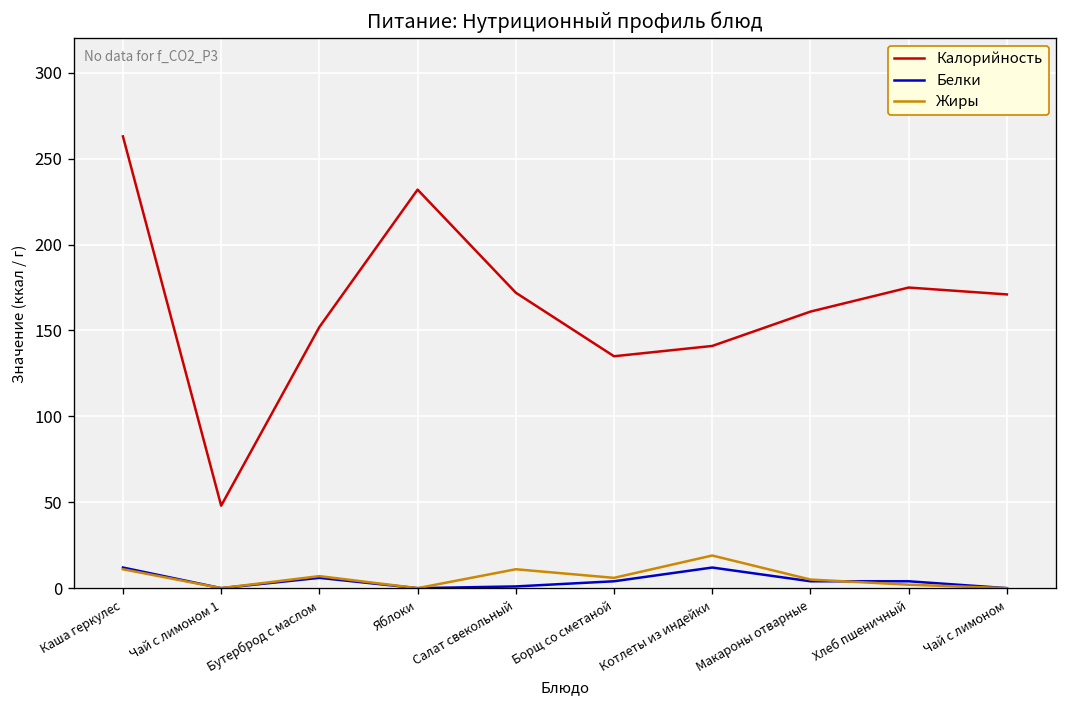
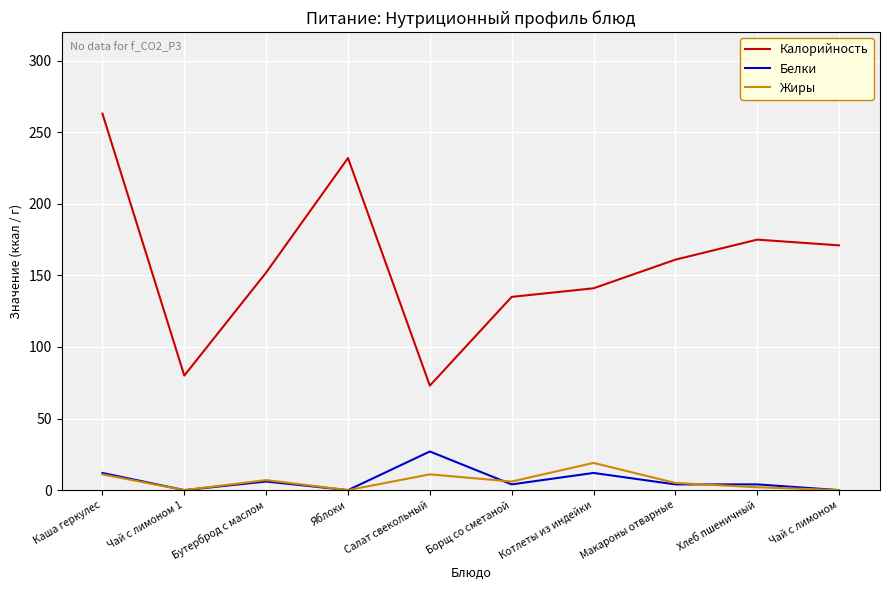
  {
    "Калорийность": {
      "Каша геркулес": 263,
-     "Чай с лимоном 1": 48,
+     "Чай с лимоном 1": 80,
      "Бутерброд с маслом": 152,
      "Яблоки": 232,
-     "Салат свекольный": 172,
+     "Салат свекольный": 73,
      "Борщ со сметаной": 135,
      "Котлеты из индейки": 141,
      "Макароны отварные": 161,
      "Хлеб пшеничный": 175,
      "Чай с лимоном": 171
    },
    "Белки": {
-     "Салат свекольный": 1,
+     "Салат свекольный": 27,
      "Борщ со сметаной": 4,
      "Котлеты из индейки": 12,
      "Хлеб пшеничный": 4
    },
    "Жиры": {
      "Салат свекольный": 11,
      "Борщ со сметаной": 6,
      "Котлеты из индейки": 19,
      "Хлеб пшеничный": 2
    }
  }
